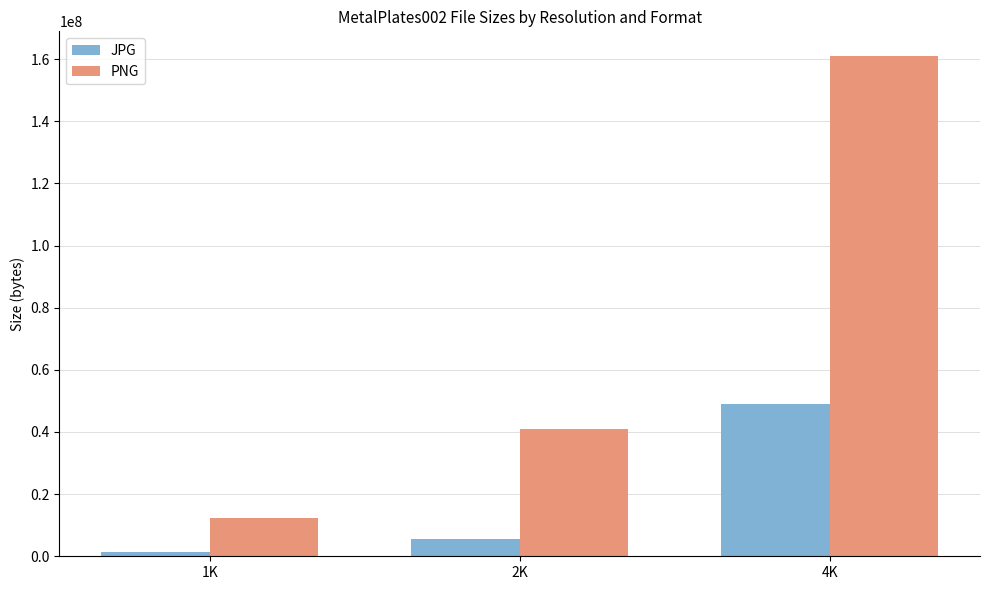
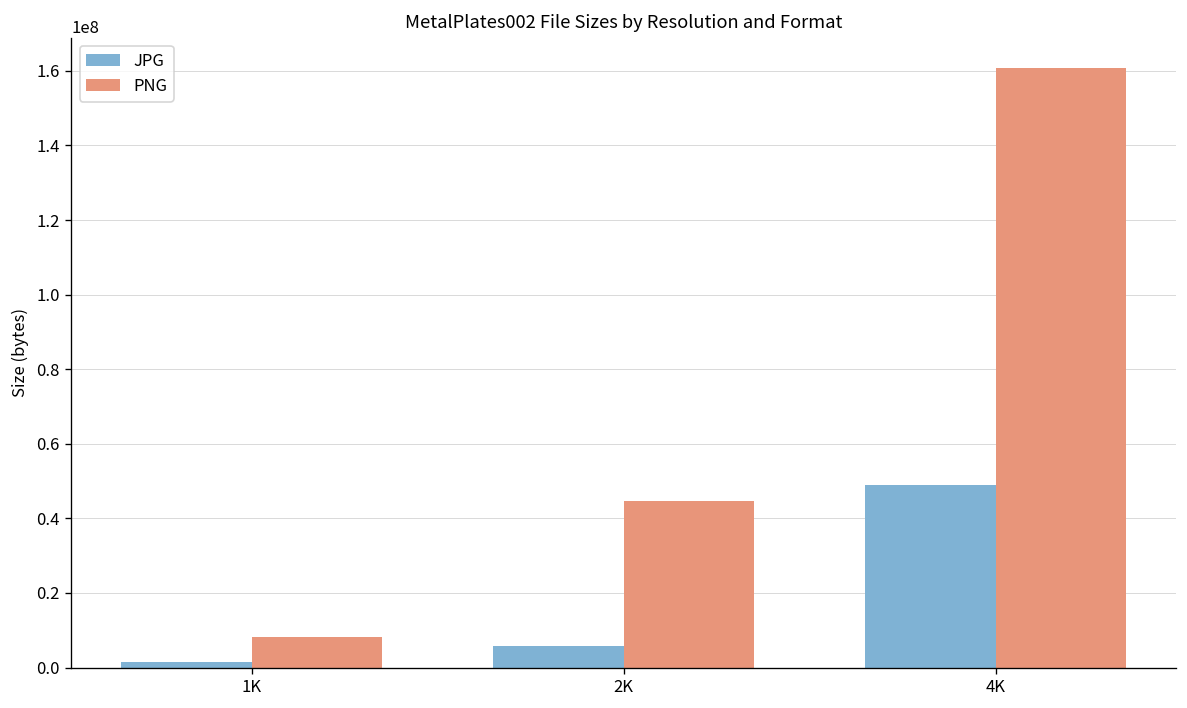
  {
    "JPG": {
      "1K": 2000000,
      "2K": 6000000,
      "4K": 49000000
    },
    "PNG": {
-     "1K": 12000000,
-     "2K": 41000000,
+     "1K": 8000000,
+     "2K": 45000000,
      "4K": 161000000
    }
  }
